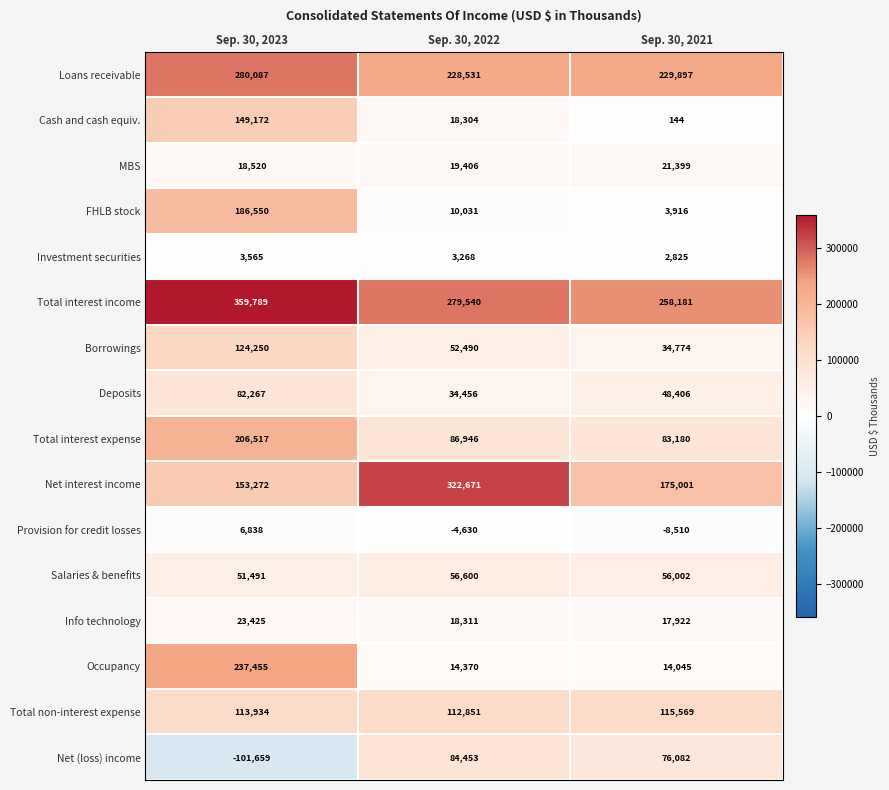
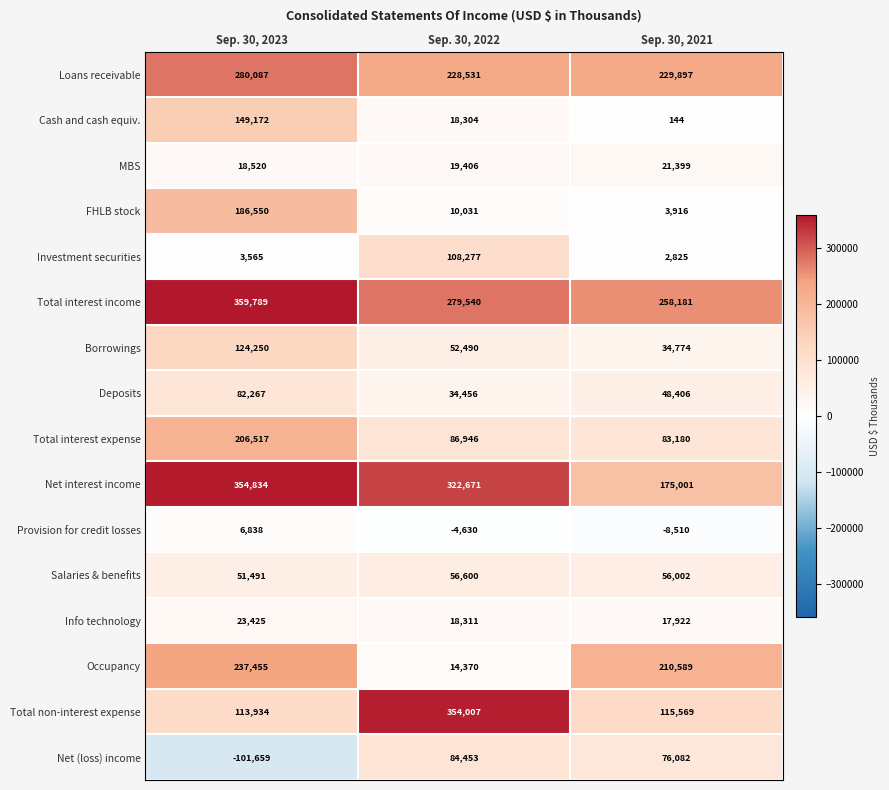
  {
    "Loans receivable": {
      "Sep. 30, 2023": "280,087",
      "Sep. 30, 2022": "228,531",
      "Sep. 30, 2021": "229,897"
    },
    "Cash and cash equiv.": {
      "Sep. 30, 2023": "149,172",
      "Sep. 30, 2022": "18,304",
      "Sep. 30, 2021": "144"
    },
    "MBS": {
      "Sep. 30, 2023": "18,520",
      "Sep. 30, 2022": "19,406",
      "Sep. 30, 2021": "21,399"
    },
    "FHLB stock": {
      "Sep. 30, 2023": "186,550",
      "Sep. 30, 2022": "10,031",
      "Sep. 30, 2021": "3,916"
    },
    "Investment securities": {
      "Sep. 30, 2023": "3,565",
-     "Sep. 30, 2022": "3,268",
+     "Sep. 30, 2022": "108,277",
      "Sep. 30, 2021": "2,825"
    },
    "Total interest income": {
      "Sep. 30, 2023": "359,789",
      "Sep. 30, 2022": "279,540",
      "Sep. 30, 2021": "258,181"
    },
    "Borrowings": {
      "Sep. 30, 2023": "124,250",
      "Sep. 30, 2022": "52,490",
      "Sep. 30, 2021": "34,774"
    },
    "Deposits": {
      "Sep. 30, 2023": "82,267",
      "Sep. 30, 2022": "34,456",
      "Sep. 30, 2021": "48,406"
    },
    "Total interest expense": {
      "Sep. 30, 2023": "206,517",
      "Sep. 30, 2022": "86,946",
      "Sep. 30, 2021": "83,180"
    },
    "Net interest income": {
-     "Sep. 30, 2023": "153,272",
+     "Sep. 30, 2023": "354,834",
      "Sep. 30, 2022": "322,671",
      "Sep. 30, 2021": "175,001"
    },
    "Provision for credit losses": {
      "Sep. 30, 2023": "6,838",
      "Sep. 30, 2022": "-4,630",
      "Sep. 30, 2021": "-8,510"
    },
    "Salaries & benefits": {
      "Sep. 30, 2023": "51,491",
      "Sep. 30, 2022": "56,600",
      "Sep. 30, 2021": "56,002"
    },
    "Info technology": {
      "Sep. 30, 2023": "23,425",
      "Sep. 30, 2022": "18,311",
      "Sep. 30, 2021": "17,922"
    },
    "Occupancy": {
      "Sep. 30, 2023": "237,455",
      "Sep. 30, 2022": "14,370",
-     "Sep. 30, 2021": "14,045"
+     "Sep. 30, 2021": "210,589"
    },
    "Total non-interest expense": {
      "Sep. 30, 2023": "113,934",
-     "Sep. 30, 2022": "112,851",
+     "Sep. 30, 2022": "354,007",
      "Sep. 30, 2021": "115,569"
    },
    "Net (loss) income": {
      "Sep. 30, 2023": "-101,659",
      "Sep. 30, 2022": "84,453",
      "Sep. 30, 2021": "76,082"
    }
  }
